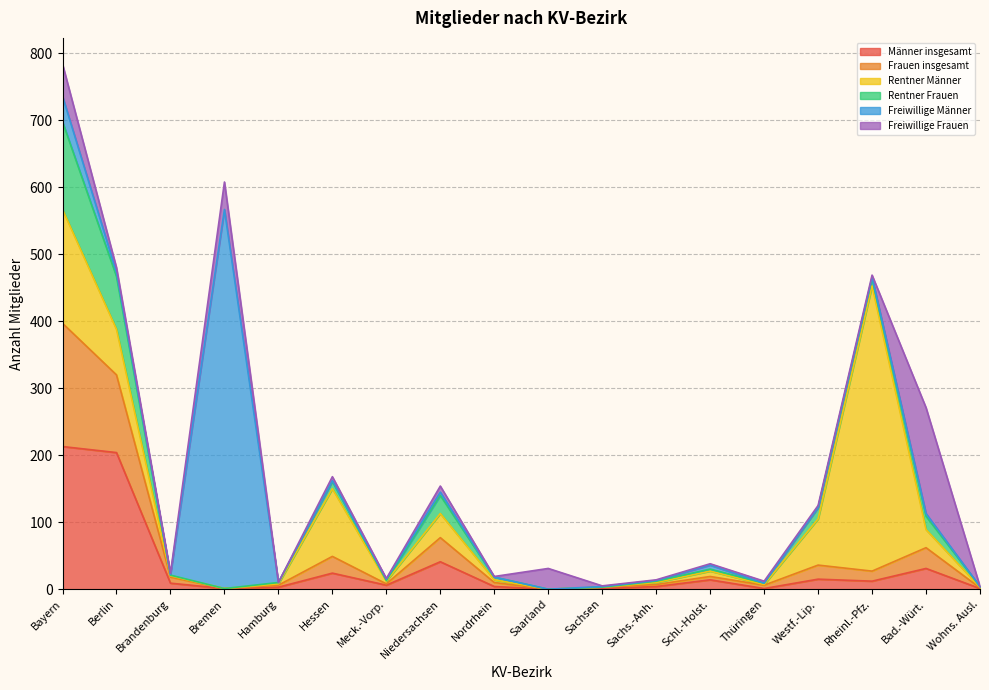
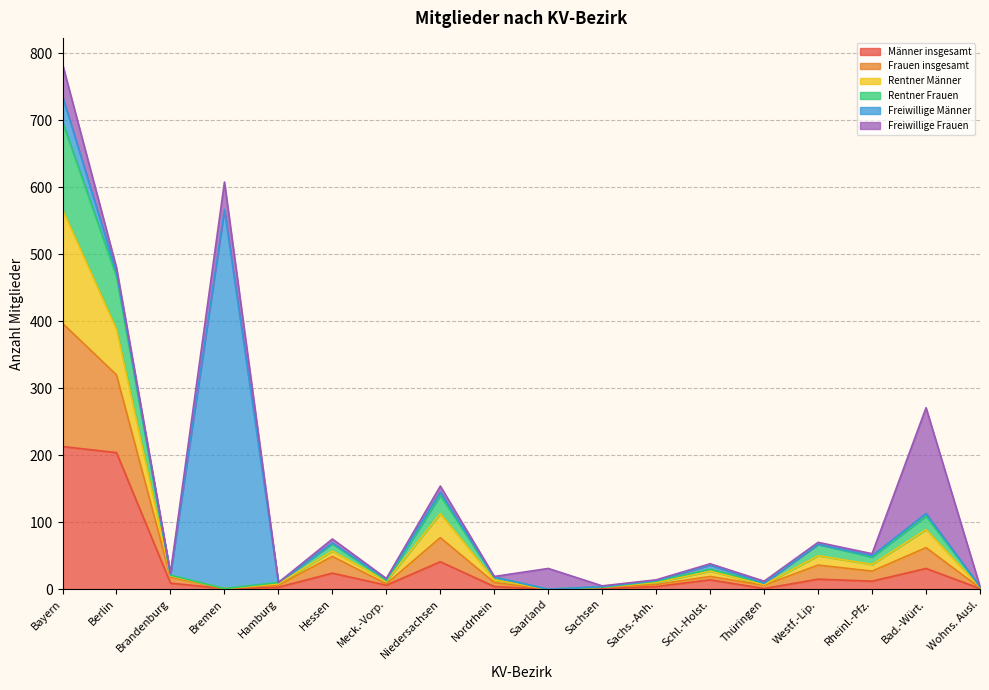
  {
    "Rentner Männer": {
      "Bayern": 170,
      "Berlin": 70,
-     "Hessen": 100,
+     "Hessen": 10,
      "Niedersachsen": 40,
      "Nordrhein": 0,
-     "Westf.-Lip.": 70,
-     "Rheinl.-Pfz.": 430,
+     "Westf.-Lip.": 10,
+     "Rheinl.-Pfz.": 10,
      "Bad.-Würt.": 30
    },
    "Rentner Frauen": {
      "Bayern": 130,
      "Berlin": 80,
      "Niedersachsen": 30,
      "Bad.-Würt.": 20
    },
    "Freiwillige Männer": {
      "Bayern": 40,
      "Berlin": 10,
      "Bremen": 570,
      "Niedersachsen": 10,
      "Bad.-Würt.": 0
    },
    "Freiwillige Frauen": {
      "Bayern": 50,
      "Berlin": 10,
      "Bremen": 40,
      "Hessen": 10,
      "Niedersachsen": 10,
      "Saarland": 30,
      "Bad.-Würt.": 160
    }
  }
